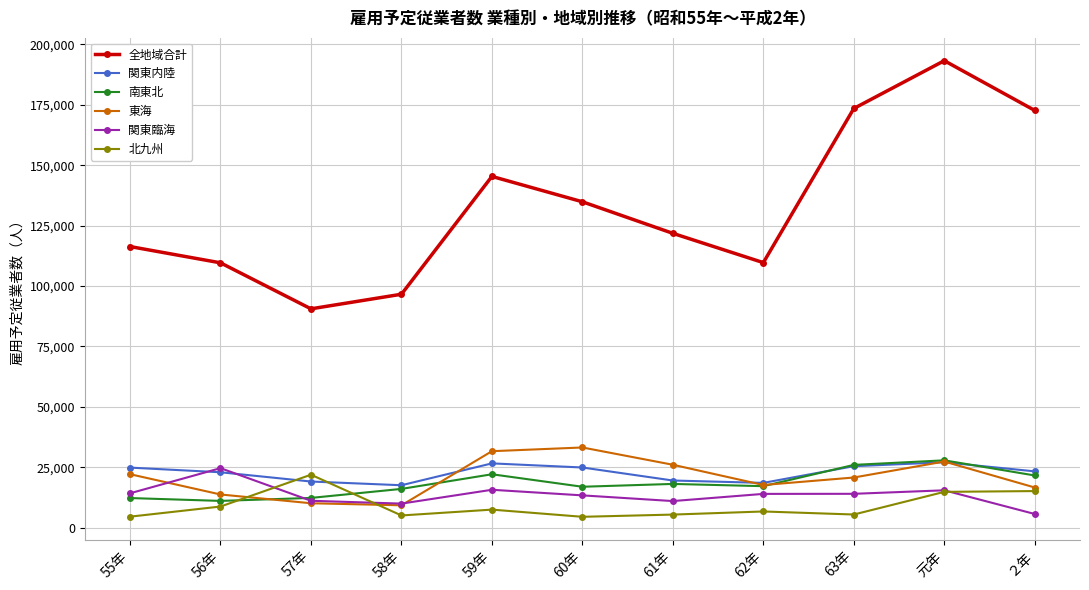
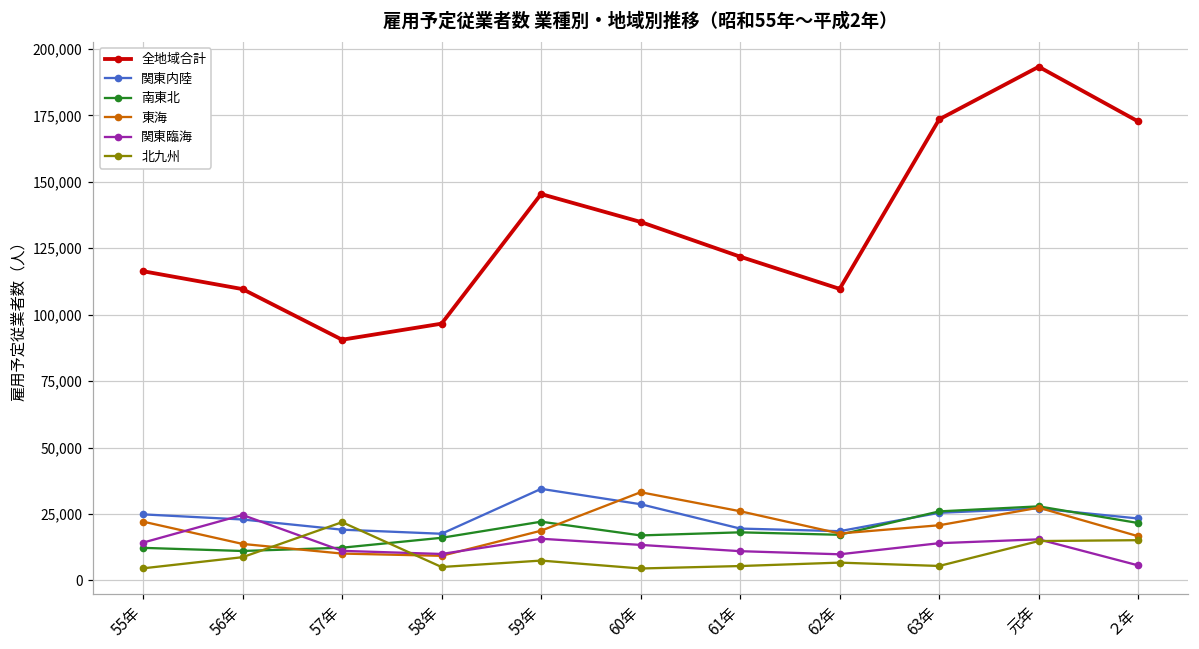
  {
    "全地域合計": {
      "55年": "116,000",
      "56年": "110,000",
      "57年": "91,000",
      "58年": "97,000",
      "59年": "145,000",
      "60年": "135,000",
      "61年": "122,000",
      "62年": "110,000",
      "63年": "174,000",
      "元年": "193,000",
      "２年": "173,000"
    },
    "関東内陸": {
      "55年": "25,000",
      "56年": "23,000",
      "57年": "19,000",
      "58年": "18,000",
-     "59年": "27,000",
-     "60年": "25,000",
+     "59年": "34,000",
+     "60年": "29,000",
      "61年": "20,000",
      "２年": "23,000"
    },
    "南東北": {
      "55年": "12,000",
      "56年": "11,000",
      "57年": "12,000",
      "58年": "16,000",
      "59年": "22,000",
      "60年": "17,000",
      "61年": "18,000",
      "２年": "22,000"
    },
    "東海": {
      "55年": "22,000",
      "56年": "14,000",
-     "59年": "32,000",
+     "59年": "19,000",
      "60年": "33,000",
      "61年": "26,000",
      "63年": "21,000",
      "２年": "17,000"
    },
    "関東臨海": {
      "55年": "14,000",
      "56年": "25,000",
      "59年": "16,000",
      "60年": "13,000",
      "61年": "11,000",
-     "62年": "14,000",
+     "62年": "10,000",
      "63年": "14,000",
      "２年": "6,000"
    },
    "北九州": {
      "55年": "5,000",
      "56年": "9,000",
      "57年": "22,000",
      "58年": "5,000",
      "59年": "7,000",
      "60年": "5,000",
      "61年": "5,000",
      "62年": "7,000",
      "63年": "5,000",
      "２年": "15,000"
    }
  }
